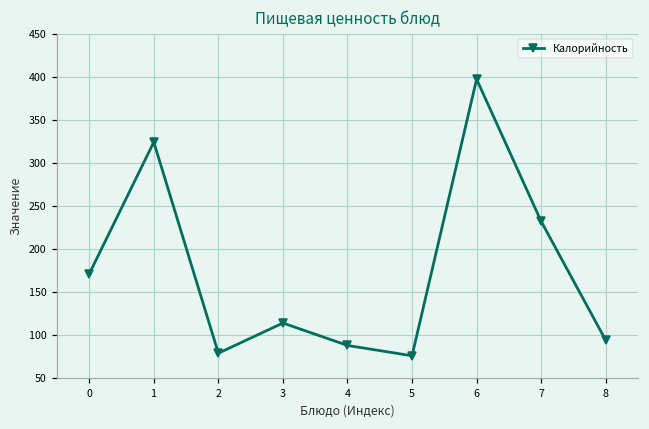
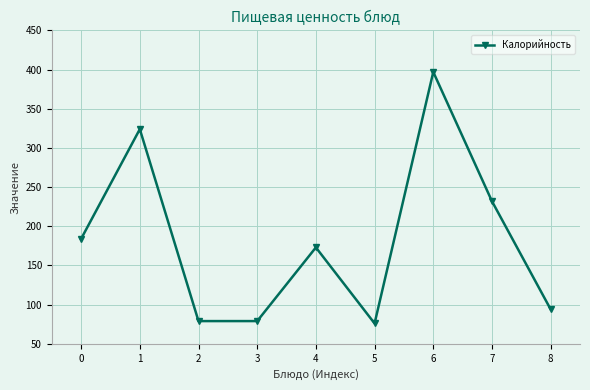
  {
-   "0": 170,
+   "0": 180,
    "1": 320,
    "2": 80,
-   "3": 110,
-   "4": 90,
+   "3": 80,
+   "4": 170,
    "5": 80,
    "6": 400,
    "7": 230,
    "8": 90
  }
